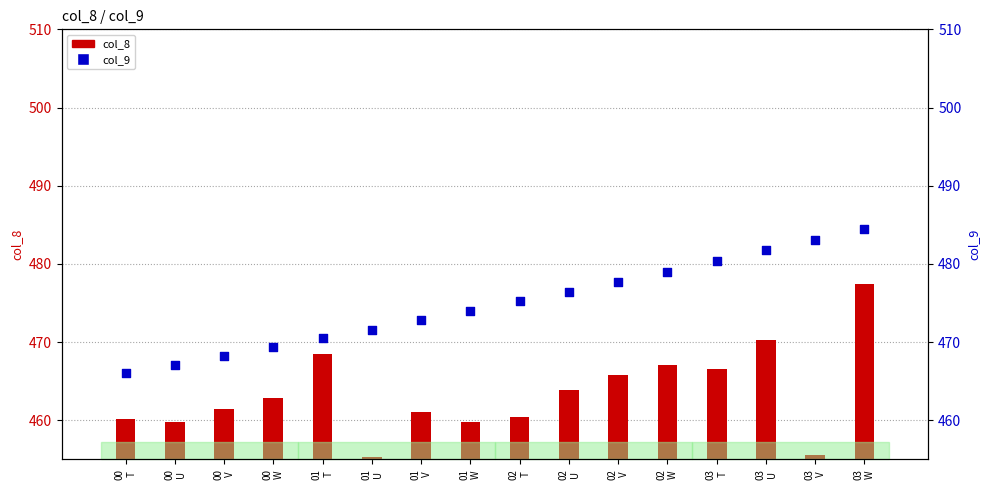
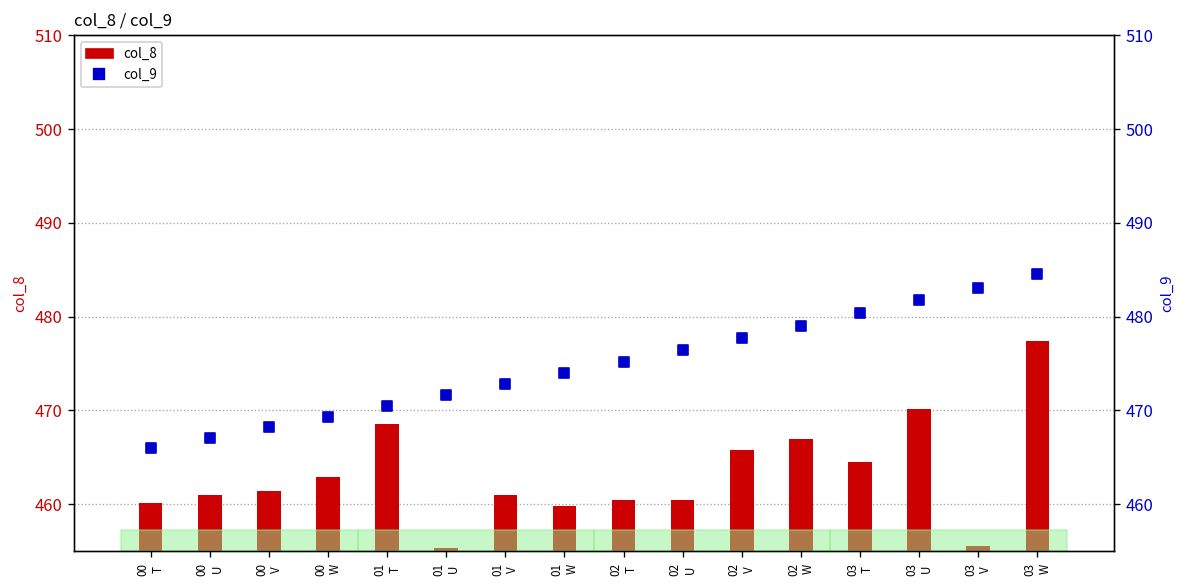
  {
    "col_8": {
      "00 T": 460,
-     "00 U": 460,
+     "00 U": 461,
      "00 V": 461,
      "00 W": 463,
      "01 T": 469,
      "01 V": 461,
      "01 W": 460,
      "02 T": 460,
-     "02 U": 464,
+     "02 U": 460,
      "02 V": 466,
      "02 W": 467,
-     "03 T": 467,
+     "03 T": 465,
      "03 U": 470,
      "03 W": 477
    }
  }
